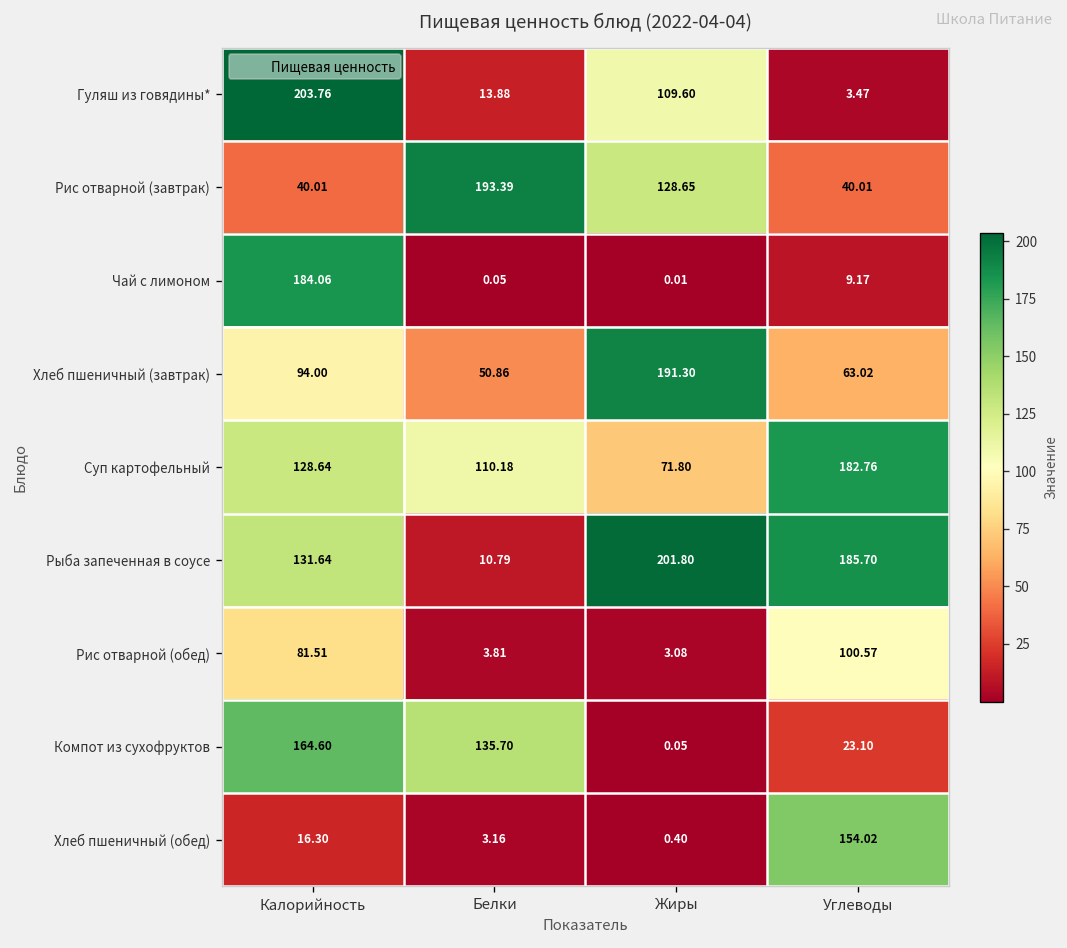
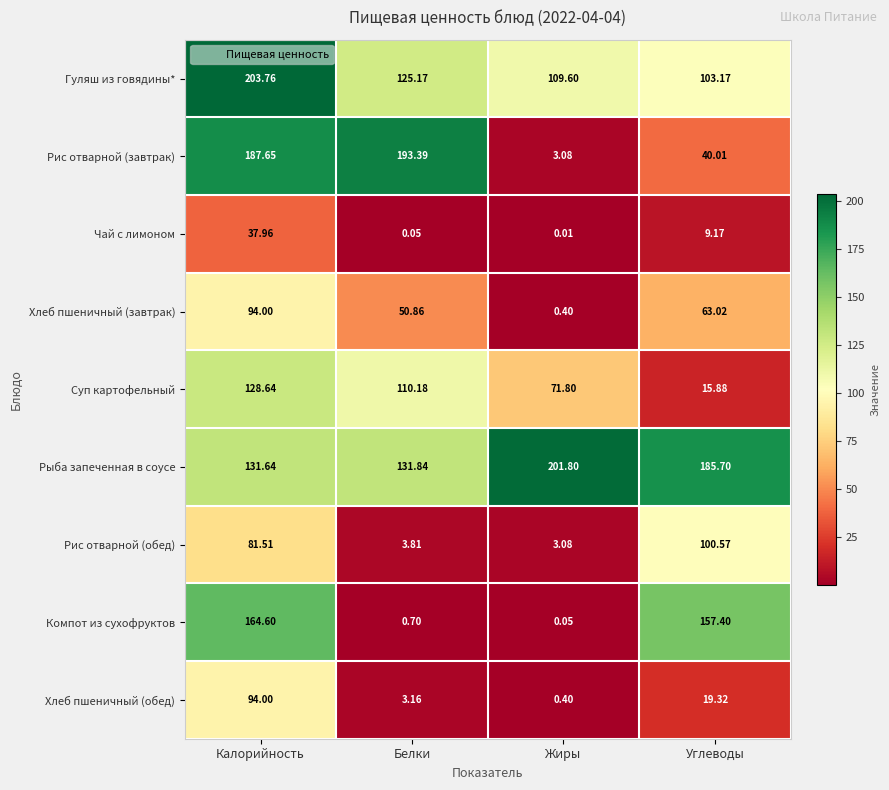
  {
    "Гуляш из говядины*": {
      "Калорийность": 203.76,
-     "Белки": 13.88,
+     "Белки": 125.17,
      "Жиры": 109.60,
-     "Углеводы": 3.47
+     "Углеводы": 103.17
    },
    "Рис отварной (завтрак)": {
-     "Калорийность": 40.01,
+     "Калорийность": 187.65,
      "Белки": 193.39,
-     "Жиры": 128.65,
+     "Жиры": 3.08,
      "Углеводы": 40.01
    },
    "Чай с лимоном": {
-     "Калорийность": 184.06,
+     "Калорийность": 37.96,
      "Белки": 0.05,
      "Жиры": 0.01,
      "Углеводы": 9.17
    },
    "Хлеб пшеничный (завтрак)": {
      "Калорийность": 94.00,
      "Белки": 50.86,
-     "Жиры": 191.30,
+     "Жиры": 0.40,
      "Углеводы": 63.02
    },
    "Суп картофельный": {
      "Калорийность": 128.64,
      "Белки": 110.18,
      "Жиры": 71.80,
-     "Углеводы": 182.76
+     "Углеводы": 15.88
    },
    "Рыба запеченная в соусе": {
      "Калорийность": 131.64,
-     "Белки": 10.79,
+     "Белки": 131.84,
      "Жиры": 201.80,
      "Углеводы": 185.70
    },
    "Рис отварной (обед)": {
      "Калорийность": 81.51,
      "Белки": 3.81,
      "Жиры": 3.08,
      "Углеводы": 100.57
    },
    "Компот из сухофруктов": {
      "Калорийность": 164.60,
-     "Белки": 135.70,
+     "Белки": 0.70,
      "Жиры": 0.05,
-     "Углеводы": 23.10
+     "Углеводы": 157.40
    },
    "Хлеб пшеничный (обед)": {
-     "Калорийность": 16.30,
+     "Калорийность": 94.00,
      "Белки": 3.16,
      "Жиры": 0.40,
-     "Углеводы": 154.02
+     "Углеводы": 19.32
    }
  }
